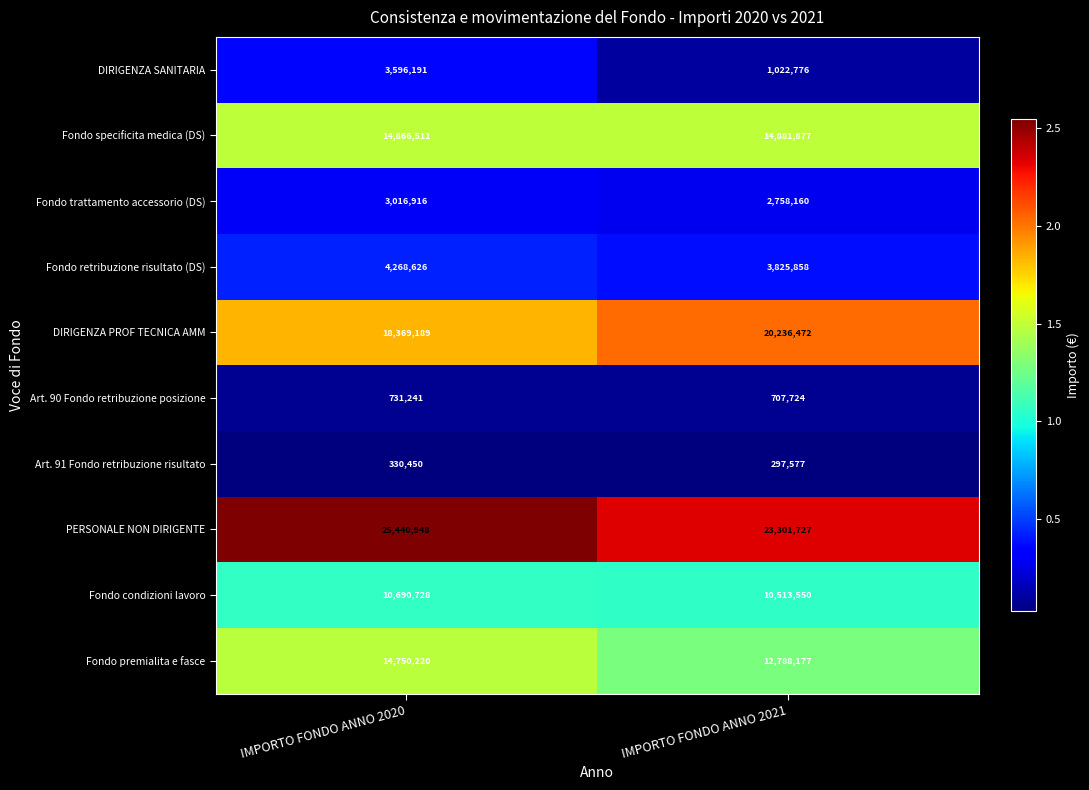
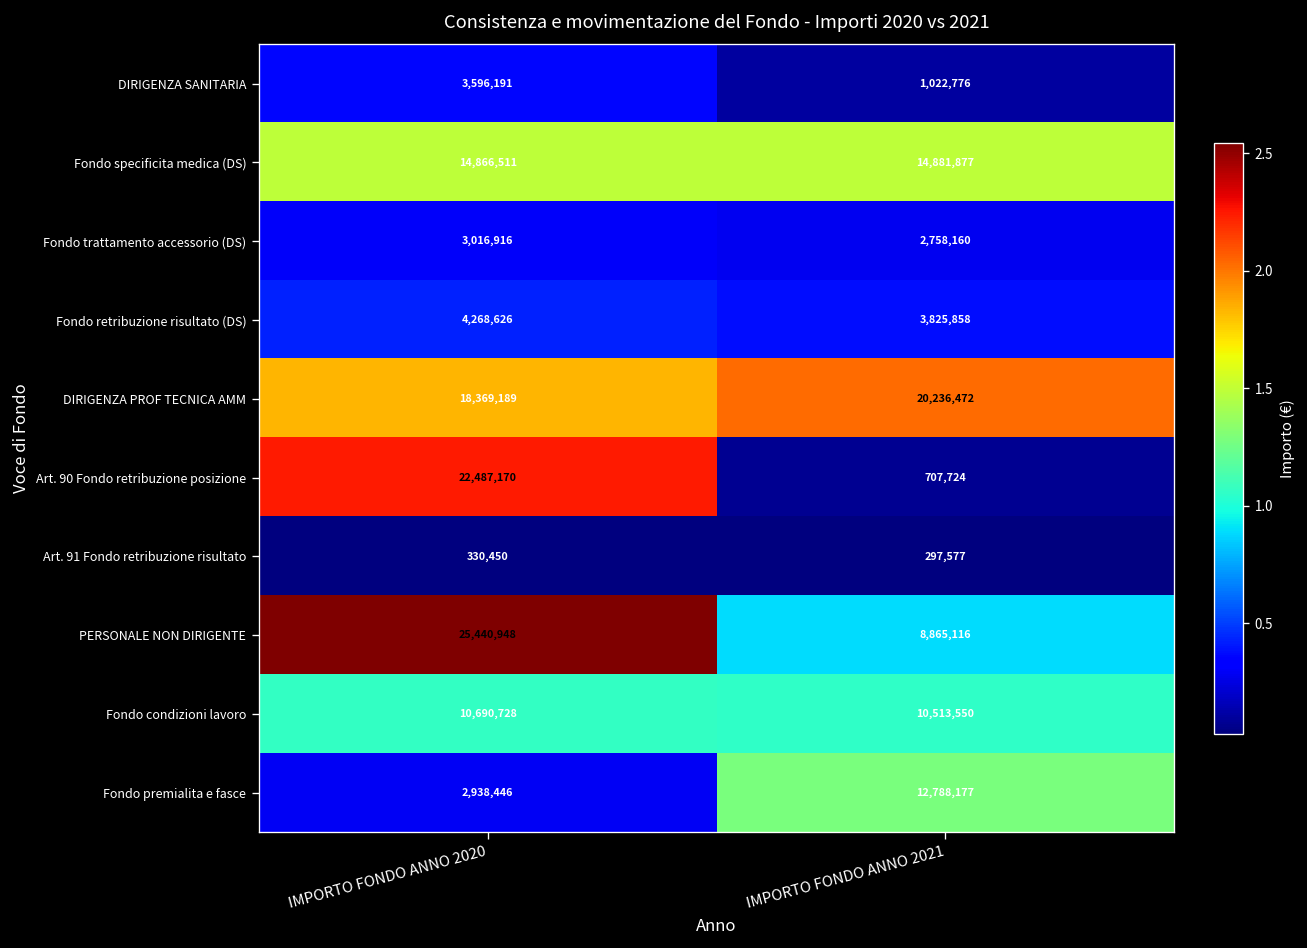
  {
    "DIRIGENZA SANITARIA": {
      "IMPORTO FONDO ANNO 2020": "3,596,191",
      "IMPORTO FONDO ANNO 2021": "1,022,776"
    },
    "Fondo specificita medica (DS)": {
      "IMPORTO FONDO ANNO 2020": "14,866,511",
      "IMPORTO FONDO ANNO 2021": "14,881,877"
    },
    "Fondo trattamento accessorio (DS)": {
      "IMPORTO FONDO ANNO 2020": "3,016,916",
      "IMPORTO FONDO ANNO 2021": "2,758,160"
    },
    "Fondo retribuzione risultato (DS)": {
      "IMPORTO FONDO ANNO 2020": "4,268,626",
      "IMPORTO FONDO ANNO 2021": "3,825,858"
    },
    "DIRIGENZA PROF TECNICA AMM": {
      "IMPORTO FONDO ANNO 2020": "18,369,189",
      "IMPORTO FONDO ANNO 2021": "20,236,472"
    },
    "Art. 90 Fondo retribuzione posizione": {
-     "IMPORTO FONDO ANNO 2020": "731,241",
+     "IMPORTO FONDO ANNO 2020": "22,487,170",
      "IMPORTO FONDO ANNO 2021": "707,724"
    },
    "Art. 91 Fondo retribuzione risultato": {
      "IMPORTO FONDO ANNO 2020": "330,450",
      "IMPORTO FONDO ANNO 2021": "297,577"
    },
    "PERSONALE NON DIRIGENTE": {
      "IMPORTO FONDO ANNO 2020": "25,440,948",
-     "IMPORTO FONDO ANNO 2021": "23,301,727"
+     "IMPORTO FONDO ANNO 2021": "8,865,116"
    },
    "Fondo condizioni lavoro": {
      "IMPORTO FONDO ANNO 2020": "10,690,728",
      "IMPORTO FONDO ANNO 2021": "10,513,550"
    },
    "Fondo premialita e fasce": {
-     "IMPORTO FONDO ANNO 2020": "14,750,220",
+     "IMPORTO FONDO ANNO 2020": "2,938,446",
      "IMPORTO FONDO ANNO 2021": "12,788,177"
    }
  }
